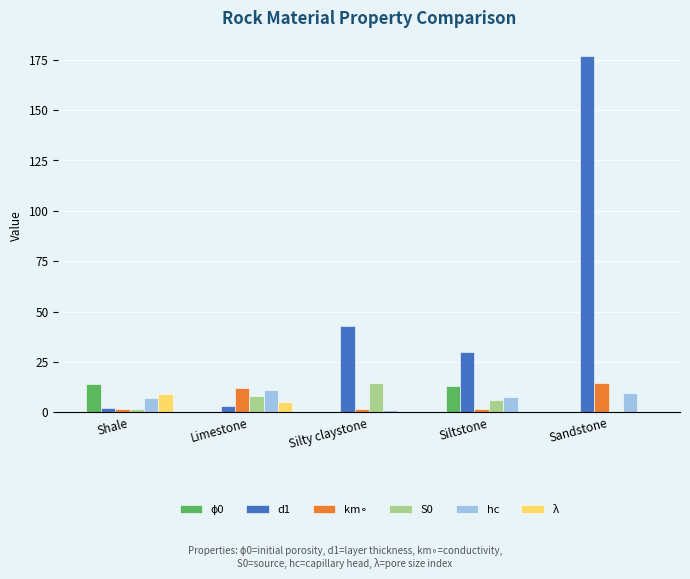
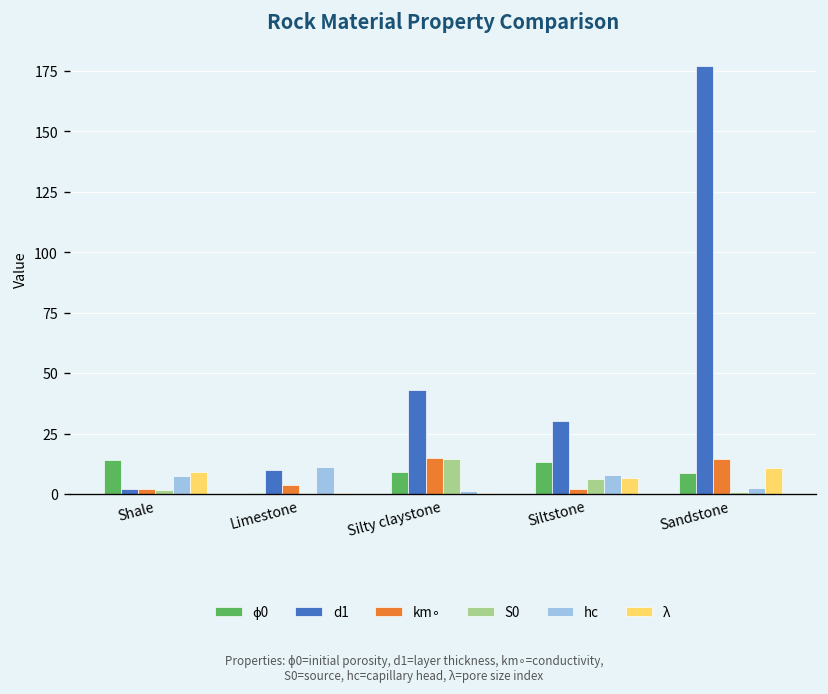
  {
    "ϕ0": {
      "Shale": 14,
-     "Silty claystone": 0,
+     "Silty claystone": 9,
      "Siltstone": 13,
-     "Sandstone": 0
+     "Sandstone": 9
    },
    "d1": {
      "Shale": 2,
-     "Limestone": 3,
+     "Limestone": 10,
      "Silty claystone": 43,
      "Siltstone": 30,
      "Sandstone": 177
    },
    "km∘": {
      "Shale": 2,
-     "Limestone": 12,
-     "Silty claystone": 2,
+     "Limestone": 4,
+     "Silty claystone": 15,
      "Siltstone": 2,
      "Sandstone": 14
    },
    "S0": {
      "Shale": 2,
-     "Limestone": 8,
+     "Limestone": 1,
      "Silty claystone": 15,
      "Siltstone": 6
    },
    "hc": {
      "Shale": 7,
      "Limestone": 11,
      "Silty claystone": 1,
      "Siltstone": 8,
-     "Sandstone": 10
+     "Sandstone": 2
    },
    "λ": {
      "Shale": 9,
-     "Limestone": 5,
-     "Siltstone": 0,
-     "Sandstone": 0
+     "Limestone": 0,
+     "Siltstone": 7,
+     "Sandstone": 11
    }
  }
